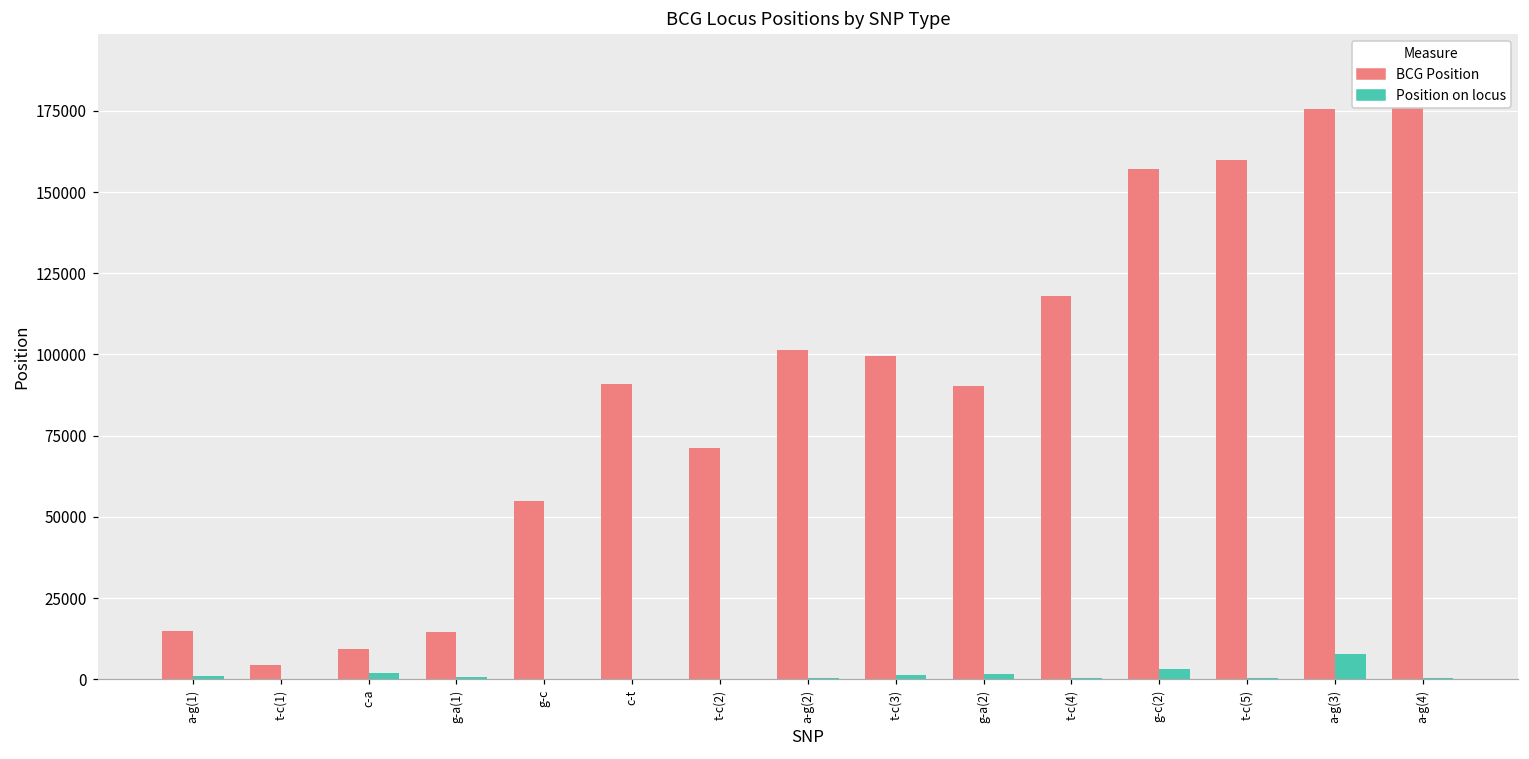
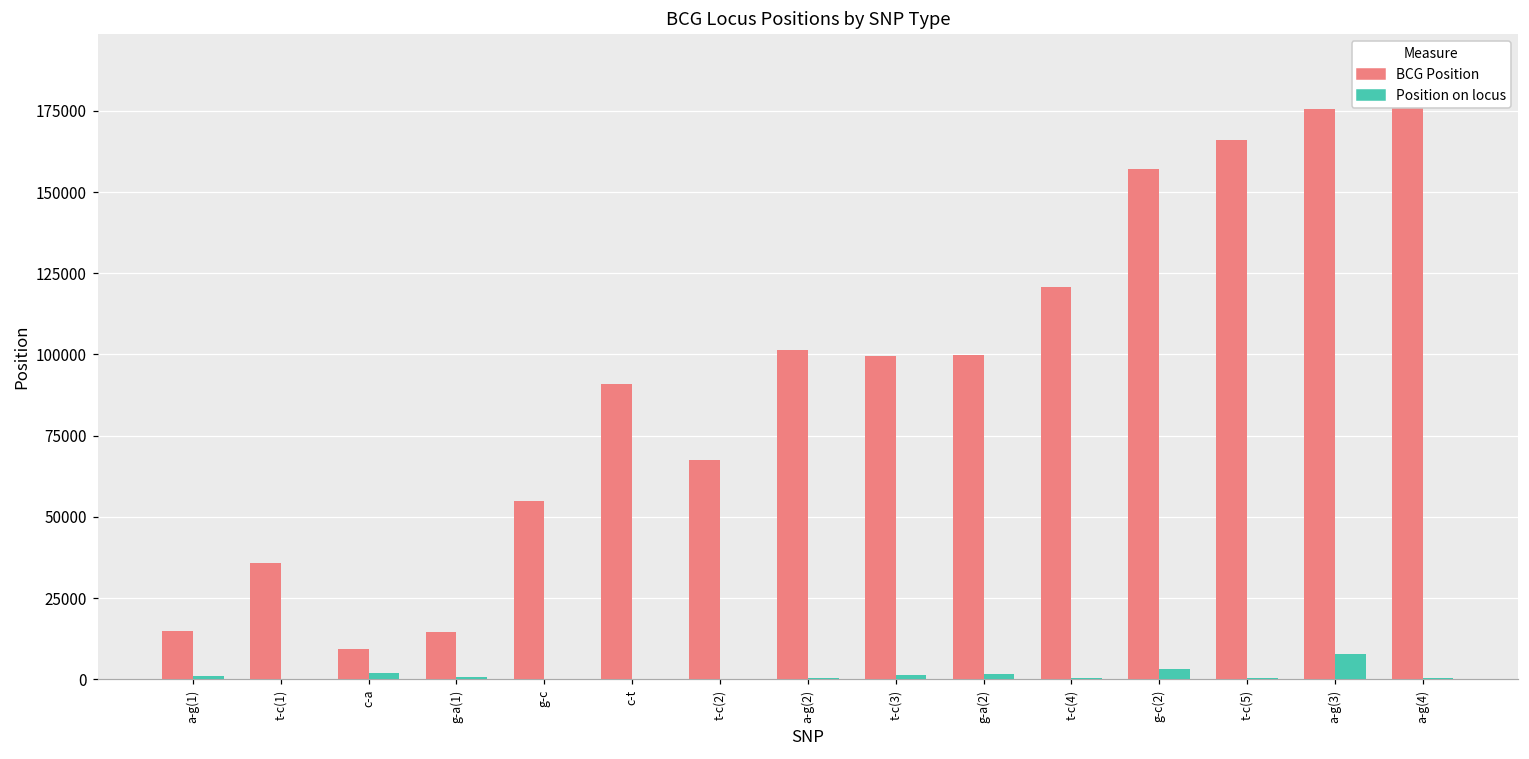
  {
    "BCG Position": {
      "a-g(1)": 15000,
-     "t-c(1)": 4000,
+     "t-c(1)": 36000,
      "c-a": 9000,
      "g-a(1)": 15000,
      "g-c": 55000,
      "c-t": 91000,
-     "t-c(2)": 71000,
+     "t-c(2)": 68000,
      "a-g(2)": 101000,
      "t-c(3)": 100000,
-     "g-a(2)": 90000,
-     "t-c(4)": 118000,
+     "g-a(2)": 100000,
+     "t-c(4)": 121000,
      "g-c(2)": 157000,
-     "t-c(5)": 160000,
+     "t-c(5)": 166000,
      "a-g(3)": 176000
    },
    "Position on locus": {
      "a-g(1)": 1000,
      "c-a": 2000,
      "t-c(3)": 1000,
      "g-a(2)": 1000,
      "g-c(2)": 3000,
      "a-g(3)": 8000
    }
  }
